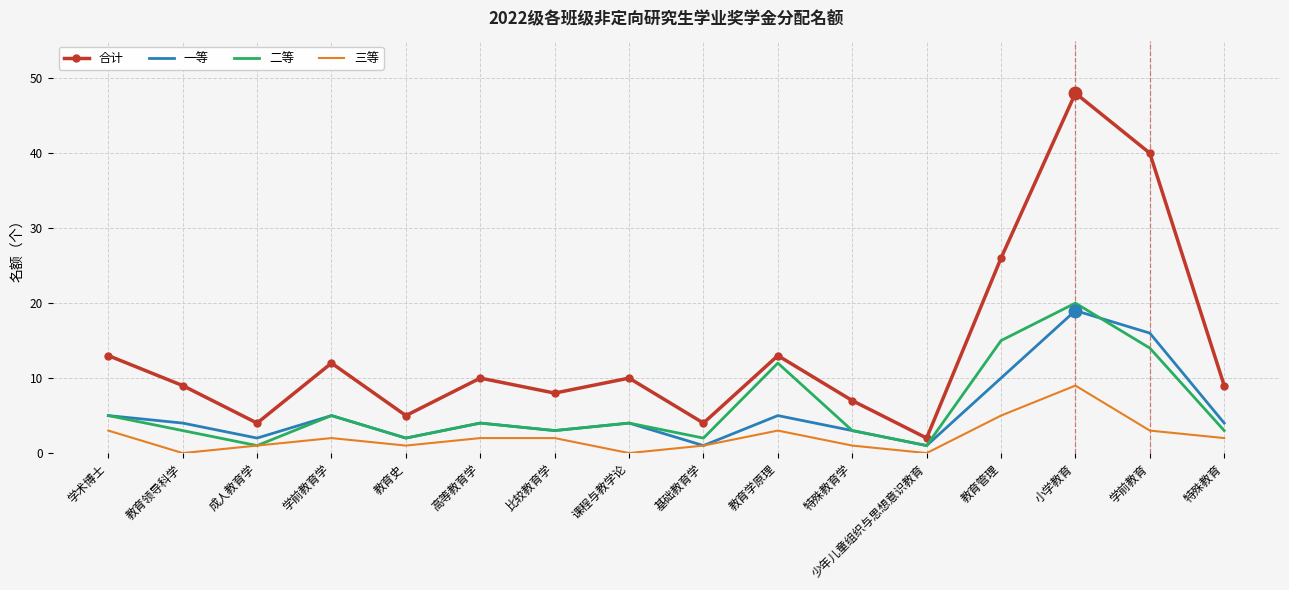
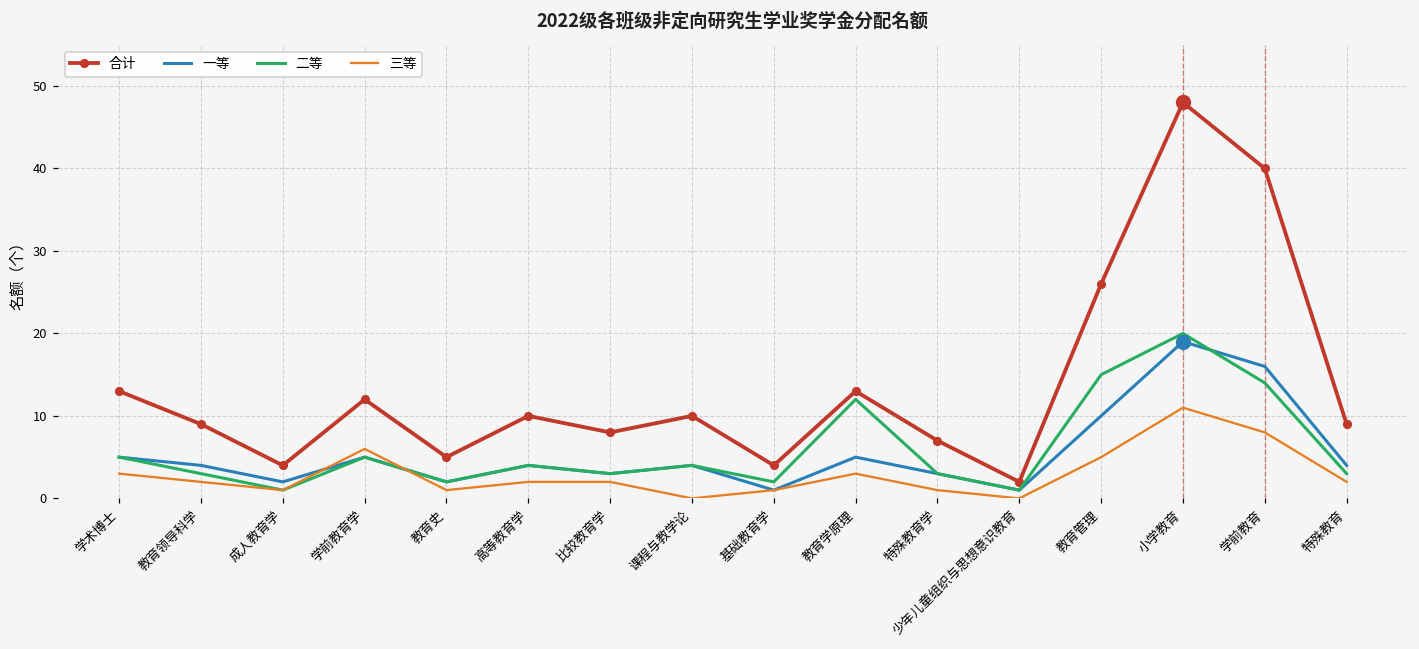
  {
    "二等": {
      "教育领导科学": 3,
      "基础教育学": 2,
      "教育学原理": 12,
      "教育管理": 15,
      "小学教育": 20,
      "学前教育": 14,
      "特殊教育": 3
    },
    "三等": {
      "学术博士": 3,
-     "教育领导科学": 0,
-     "学前教育学": 2,
+     "教育领导科学": 2,
+     "学前教育学": 6,
      "教育史": 1,
      "高等教育学": 2,
      "比较教育学": 2,
      "课程与教学论": 0,
      "教育学原理": 3,
      "特殊教育学": 1,
      "少年儿童组织与思想意识教育": 0,
      "教育管理": 5,
-     "小学教育": 9,
-     "学前教育": 3,
+     "小学教育": 11,
+     "学前教育": 8,
      "特殊教育": 2
    }
  }
